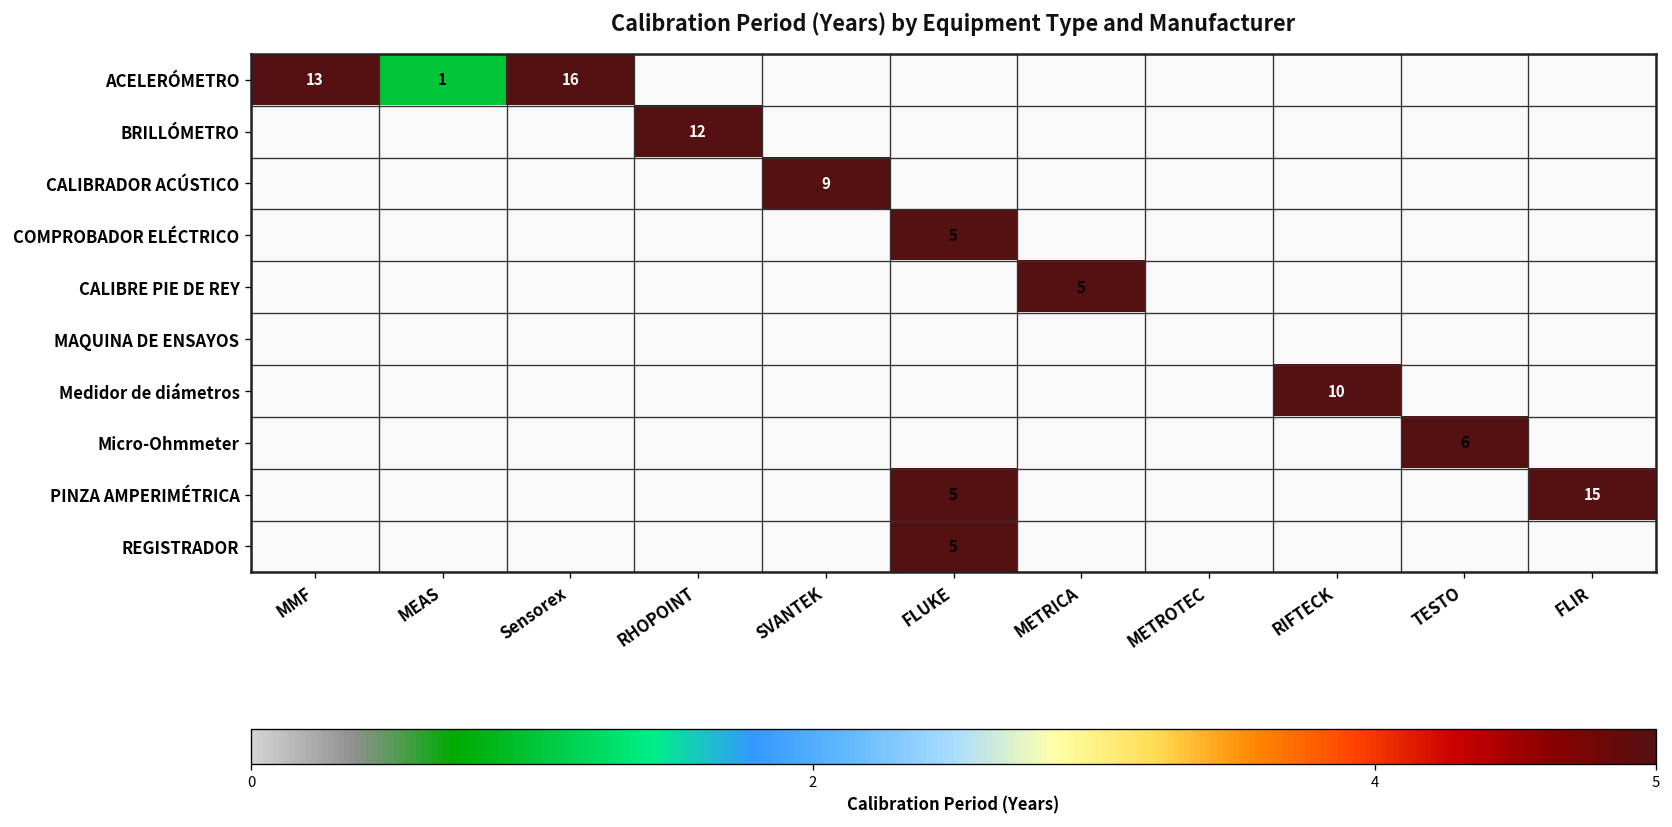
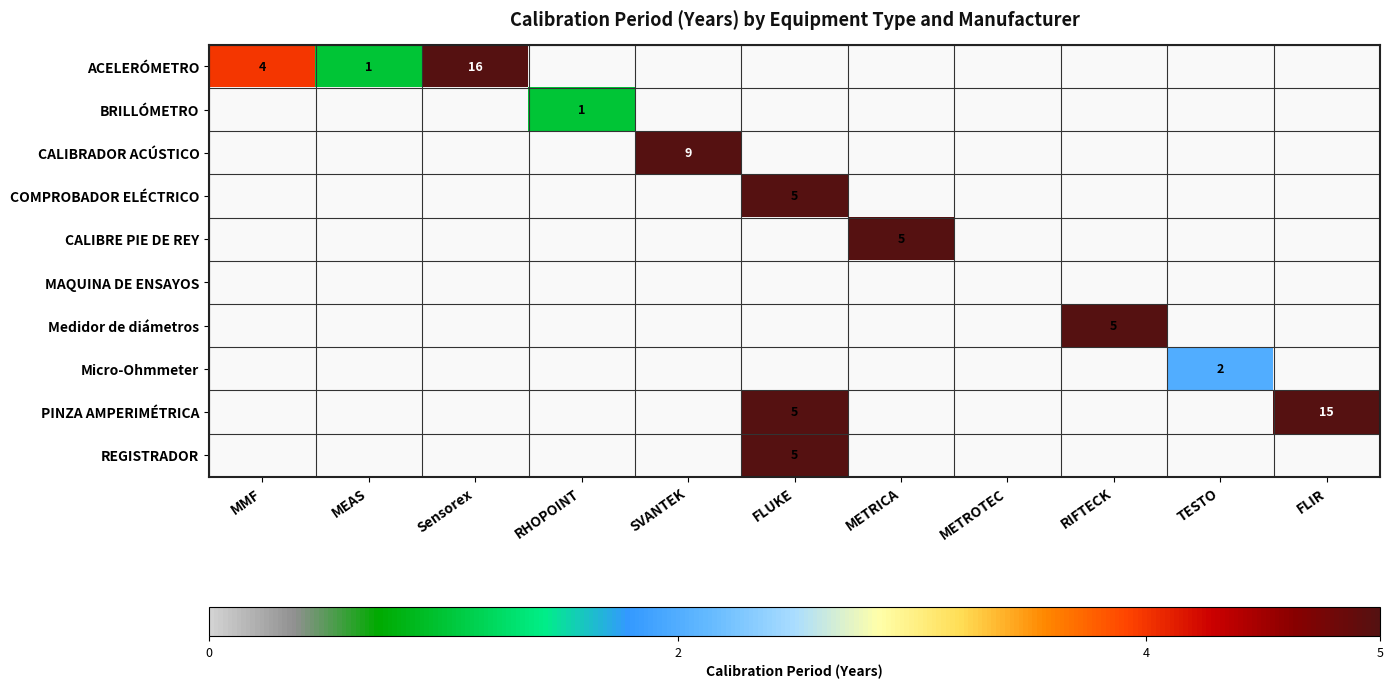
  {
    "ACELERÓMETRO": {
-     "MMF": 13,
+     "MMF": 4,
      "MEAS": 1,
      "Sensorex": 16
    },
    "BRILLÓMETRO": {
-     "RHOPOINT": 12
+     "RHOPOINT": 1
    },
    "CALIBRADOR ACÚSTICO": {
      "SVANTEK": 9
    },
    "COMPROBADOR ELÉCTRICO": {
      "FLUKE": 5
    },
    "CALIBRE PIE DE REY": {
      "METRICA": 5
    },
    "Medidor de diámetros": {
-     "RIFTECK": 10
+     "RIFTECK": 5
    },
    "Micro-Ohmmeter": {
-     "TESTO": 6
+     "TESTO": 2
    },
    "PINZA AMPERIMÉTRICA": {
      "FLUKE": 5,
      "FLIR": 15
    },
    "REGISTRADOR": {
      "FLUKE": 5
    }
  }
